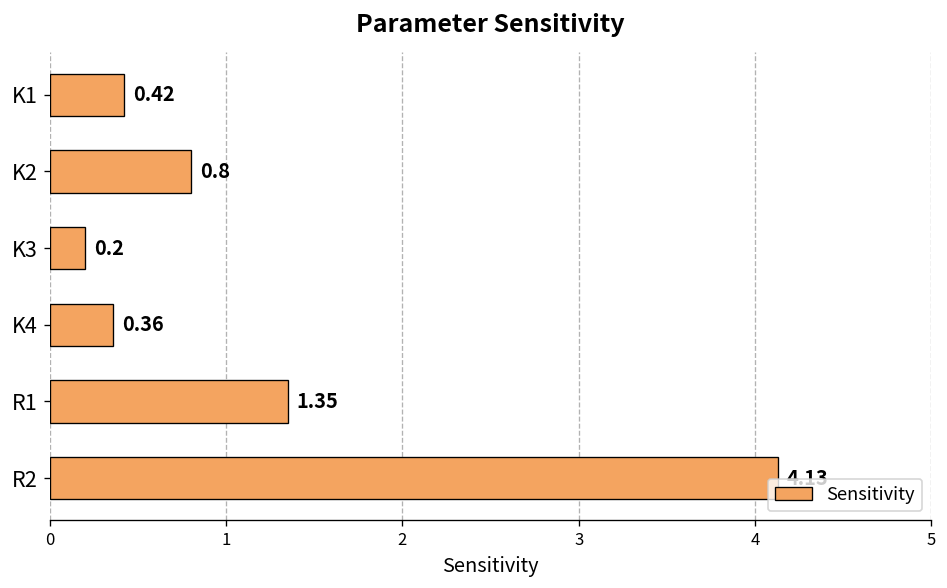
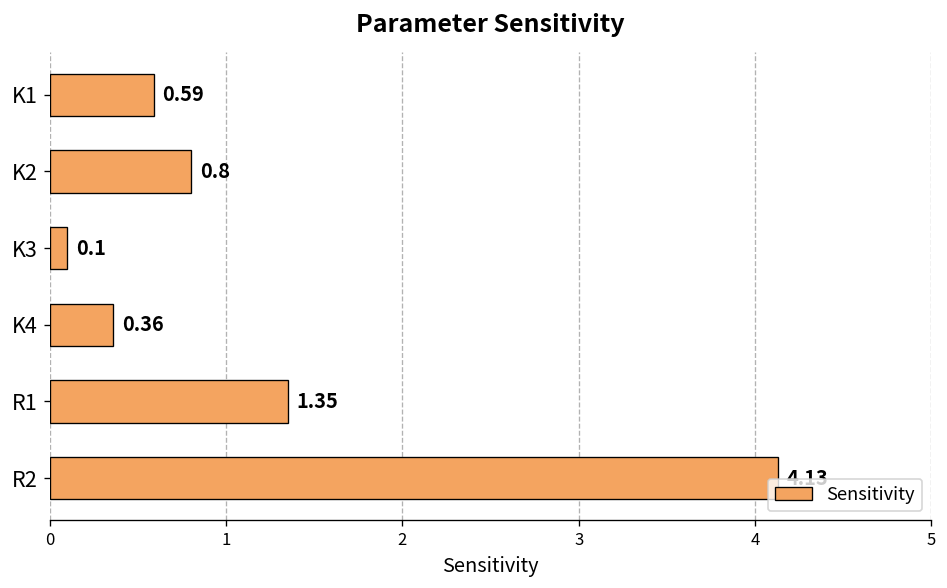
  {
-   "K1": 0.42,
+   "K1": 0.59,
    "K2": 0.8,
-   "K3": 0.2,
+   "K3": 0.1,
    "K4": 0.36,
    "R1": 1.35
  }
